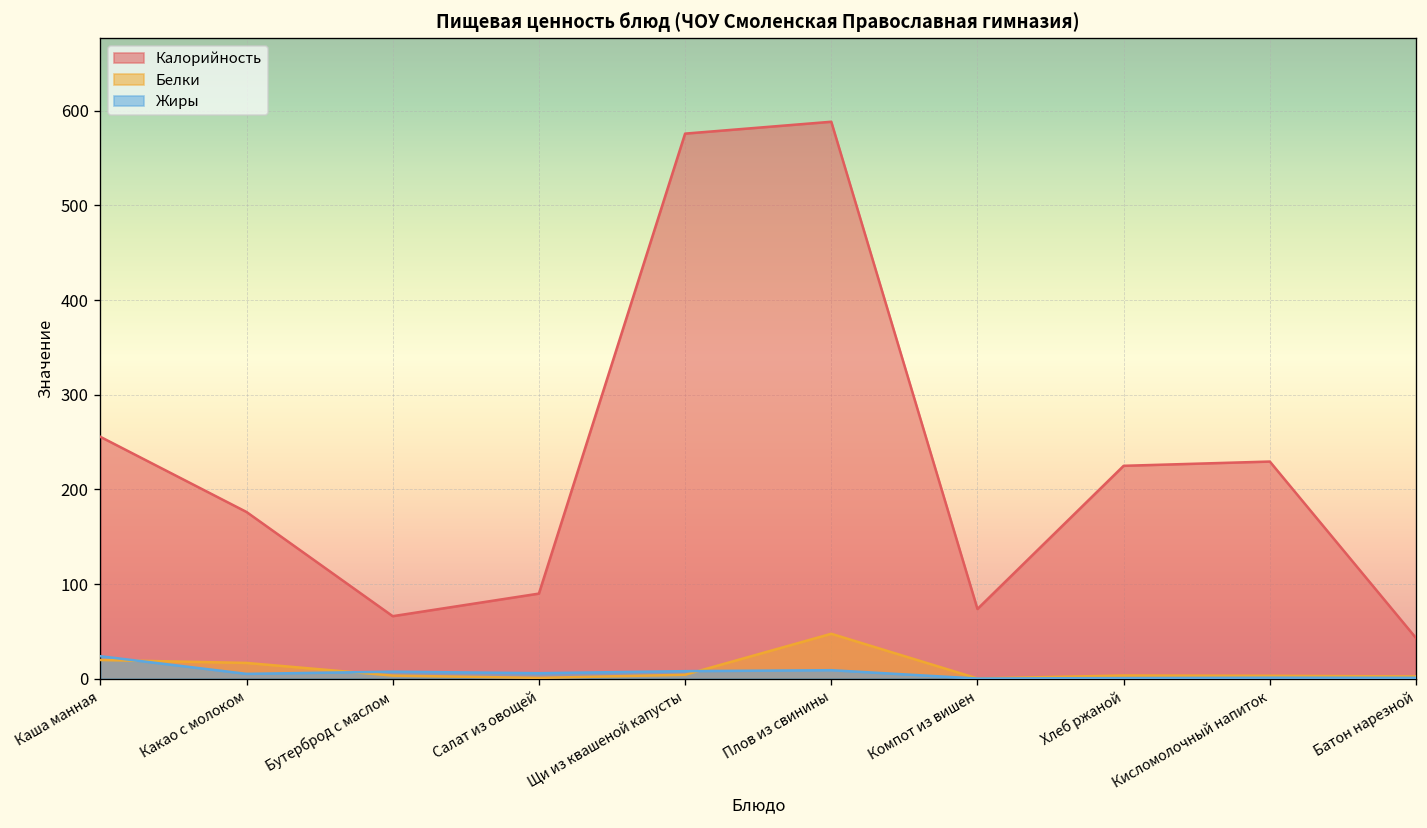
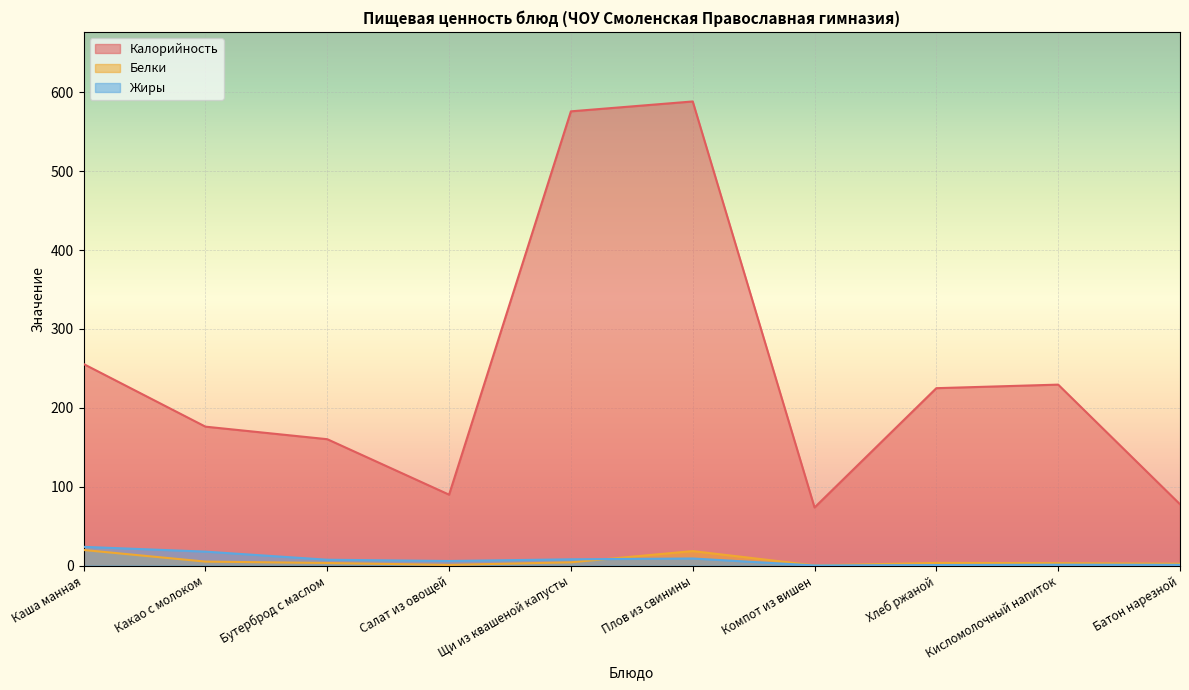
  {
    "Калорийность": {
      "Каша манная": 260,
      "Какао с молоком": 180,
-     "Бутерброд с маслом": 70,
+     "Бутерброд с маслом": 160,
      "Салат из овощей": 90,
      "Щи из квашеной капусты": 580,
      "Плов из свинины": 590,
      "Компот из вишен": 70,
      "Хлеб ржаной": 220,
      "Кисломолочный напиток": 230,
-     "Батон нарезной": 40
+     "Батон нарезной": 80
    },
    "Белки": {
      "Каша манная": 20,
-     "Какао с молоком": 20,
+     "Какао с молоком": 0,
      "Бутерброд с маслом": 0,
      "Салат из овощей": 0,
      "Щи из квашеной капусты": 0,
-     "Плов из свинины": 50
+     "Плов из свинины": 20
    },
    "Жиры": {
      "Каша манная": 20,
-     "Какао с молоком": 10,
+     "Какао с молоком": 20,
      "Бутерброд с маслом": 10,
      "Салат из овощей": 10,
      "Щи из квашеной капусты": 10,
      "Плов из свинины": 10
    }
  }
